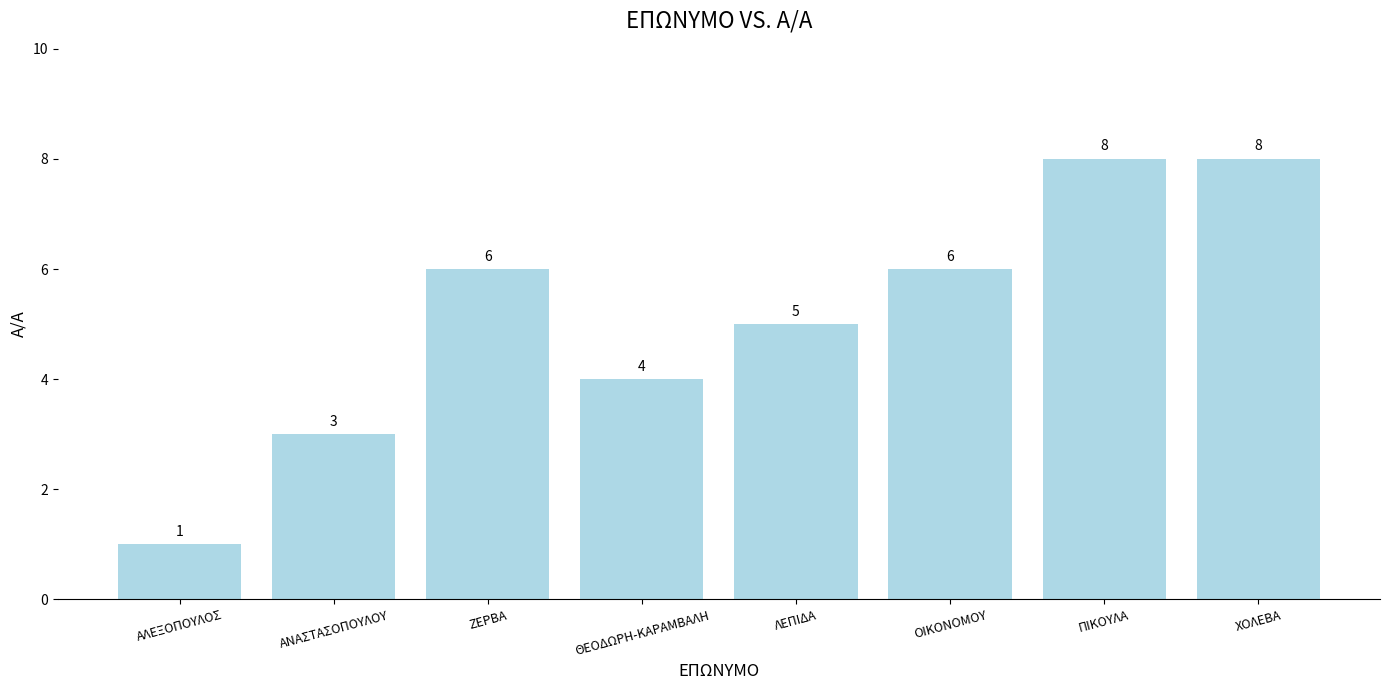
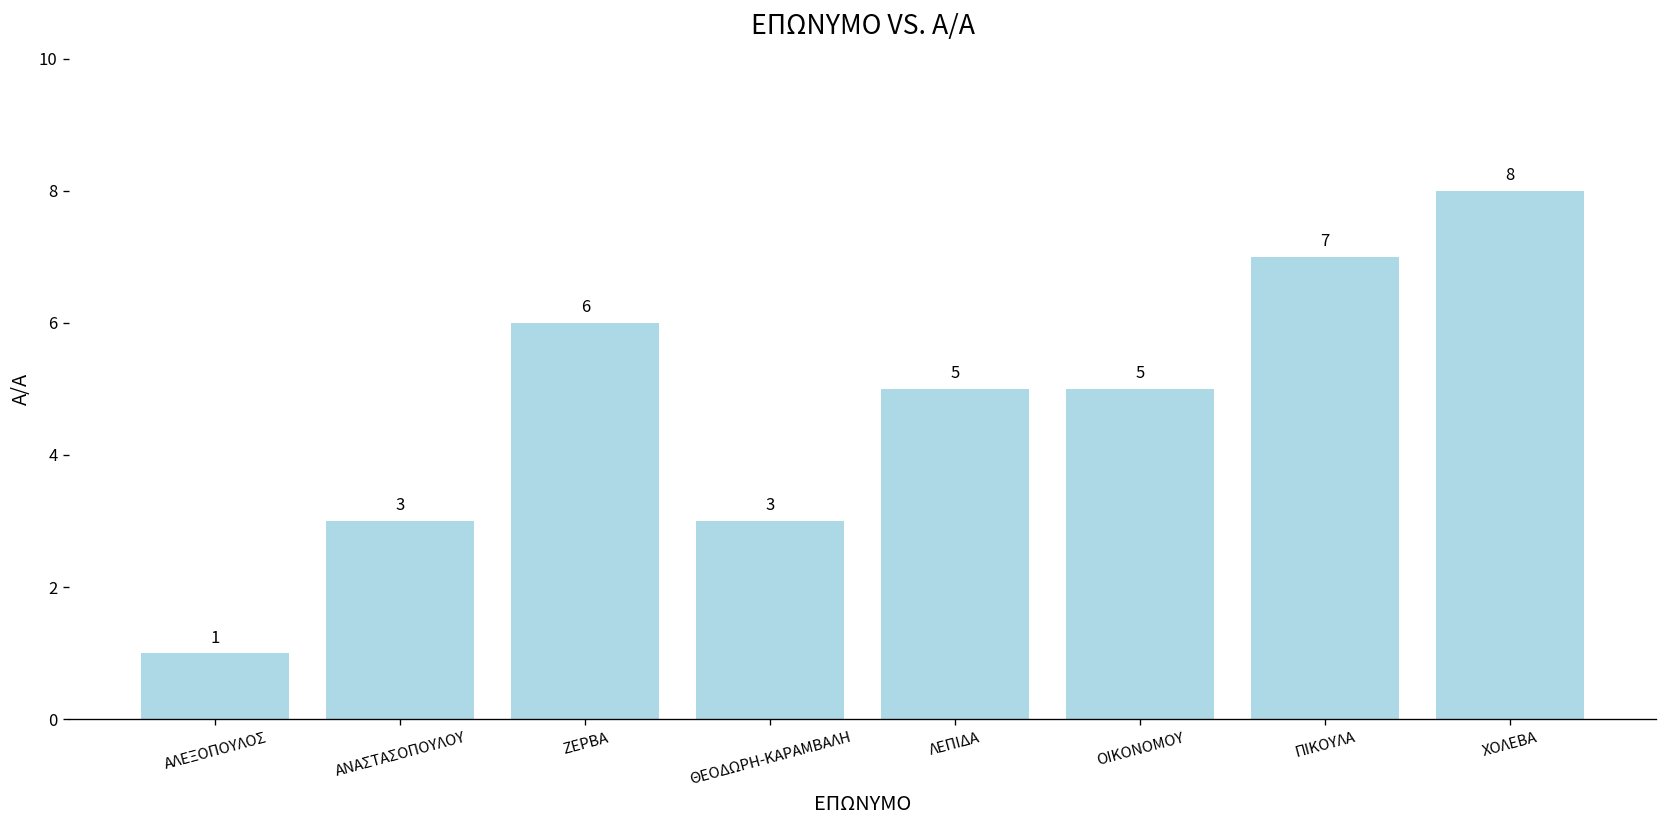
  {
    "ΑΛΕΞΟΠΟΥΛΟΣ": 1,
    "ΑΝΑΣΤΑΣΟΠΟΥΛΟΥ": 3,
    "ΖΕΡΒΑ": 6,
-   "ΘΕΟΔΩΡΗ-ΚΑΡΑΜΒΑΛΗ": 4,
+   "ΘΕΟΔΩΡΗ-ΚΑΡΑΜΒΑΛΗ": 3,
    "ΛΕΠΙΔΑ": 5,
-   "ΟΙΚΟΝΟΜΟΥ": 6,
-   "ΠΙΚΟΥΛΑ": 8,
+   "ΟΙΚΟΝΟΜΟΥ": 5,
+   "ΠΙΚΟΥΛΑ": 7,
    "ΧΟΛΕΒΑ": 8
  }
